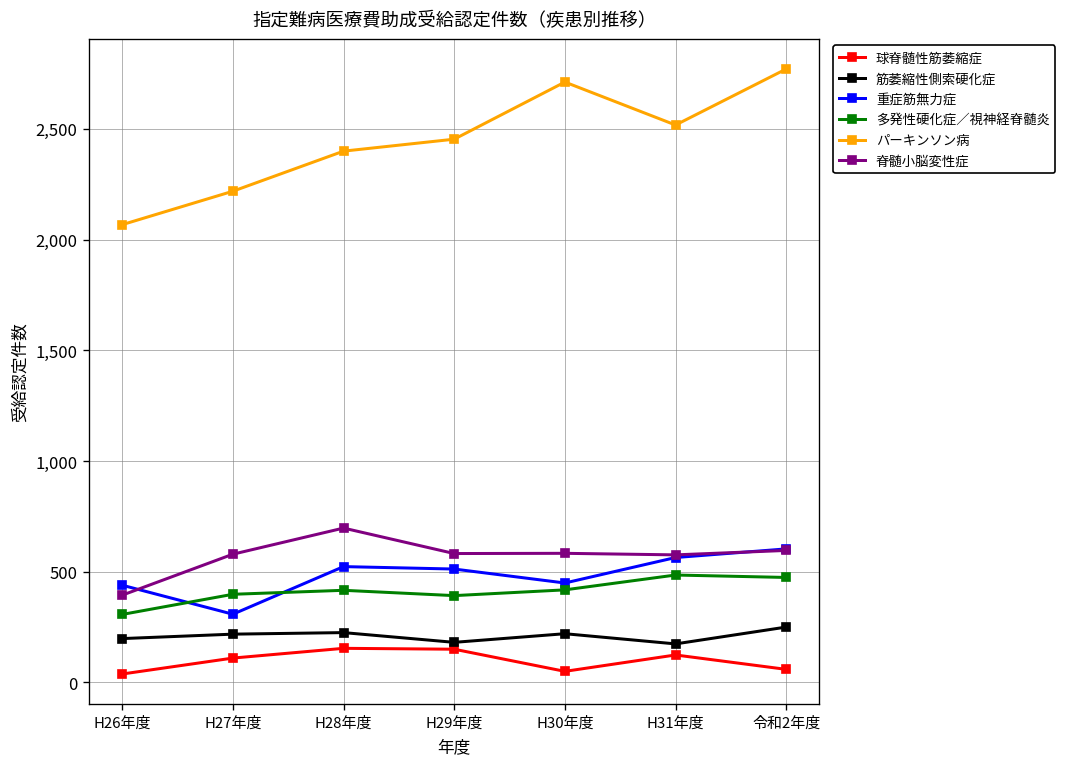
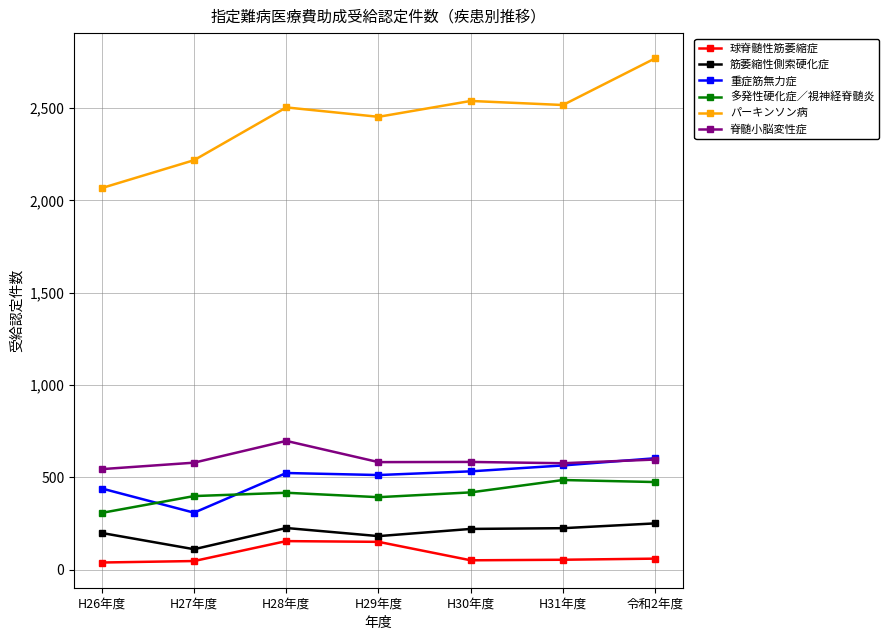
  {
    "球脊髄性筋萎縮症": {
      "H26年度": "40",
-     "H27年度": "110",
+     "H27年度": "50",
      "H28年度": "150",
      "H29年度": "150",
      "H30年度": "50",
-     "H31年度": "120",
+     "H31年度": "50",
      "令和2年度": "60"
    },
    "筋萎縮性側索硬化症": {
      "H26年度": "200",
-     "H27年度": "220",
+     "H27年度": "110",
      "H28年度": "230",
      "H29年度": "180",
      "H30年度": "220",
-     "H31年度": "170",
+     "H31年度": "220",
      "令和2年度": "250"
    },
    "重症筋無力症": {
      "H26年度": "440",
      "H27年度": "310",
      "H28年度": "520",
      "H29年度": "510",
-     "H30年度": "450"
+     "H30年度": "530"
    },
    "多発性硬化症／視神経脊髄炎": {
      "H26年度": "310",
      "H27年度": "400",
      "H28年度": "420",
      "H29年度": "390",
      "H30年度": "420",
      "H31年度": "490",
      "令和2年度": "470"
    },
    "パーキンソン病": {
      "H26年度": "2,070",
      "H27年度": "2,220",
-     "H28年度": "2,400",
+     "H28年度": "2,500",
      "H29年度": "2,450",
-     "H30年度": "2,710",
+     "H30年度": "2,540",
      "H31年度": "2,520",
      "令和2年度": "2,770"
    },
    "脊髄小脳変性症": {
-     "H26年度": "390",
+     "H26年度": "540",
      "H27年度": "580",
      "H28年度": "700",
      "H29年度": "580",
      "H30年度": "580"
    }
  }
